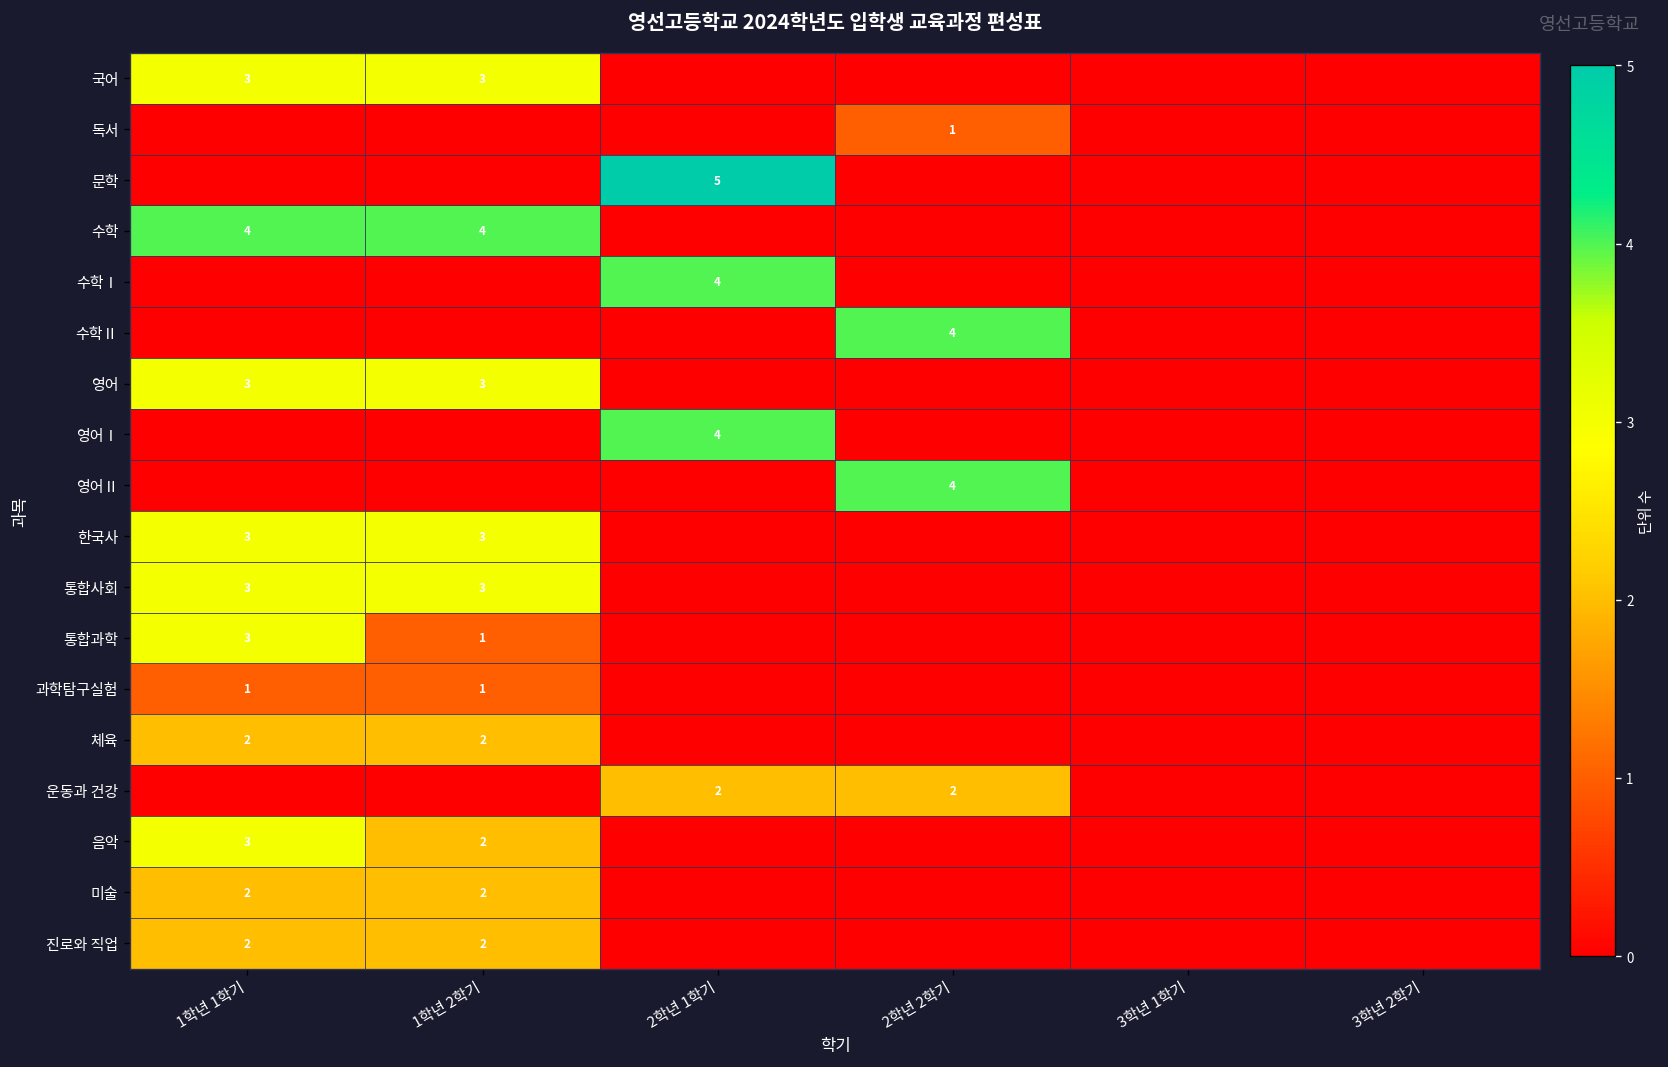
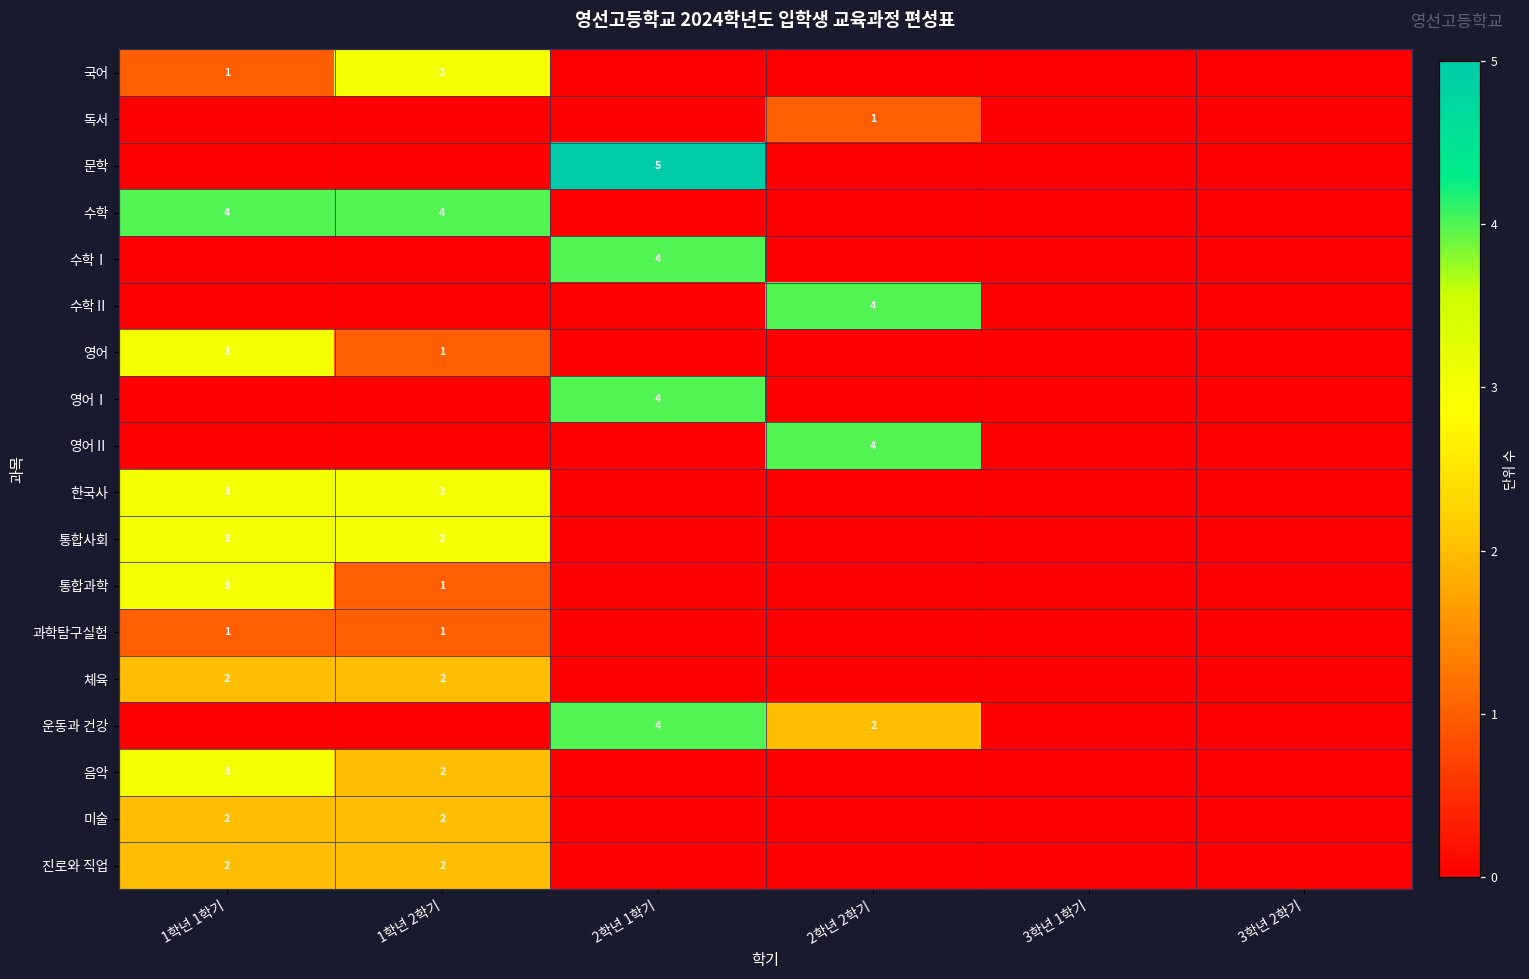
  {
    "국어": {
-     "1학년 1학기": 3,
+     "1학년 1학기": 1,
      "1학년 2학기": 3
    },
    "독서": {
      "2학년 2학기": 1
    },
    "문학": {
      "2학년 1학기": 5
    },
    "수학": {
      "1학년 1학기": 4,
      "1학년 2학기": 4
    },
    "수학Ⅰ": {
      "2학년 1학기": 4
    },
    "수학Ⅱ": {
      "2학년 2학기": 4
    },
    "영어": {
      "1학년 1학기": 3,
-     "1학년 2학기": 3
+     "1학년 2학기": 1
    },
    "영어Ⅰ": {
      "2학년 1학기": 4
    },
    "영어Ⅱ": {
      "2학년 2학기": 4
    },
    "한국사": {
      "1학년 1학기": 3,
      "1학년 2학기": 3
    },
    "통합사회": {
      "1학년 1학기": 3,
      "1학년 2학기": 3
    },
    "통합과학": {
      "1학년 1학기": 3,
      "1학년 2학기": 1
    },
    "과학탐구실험": {
      "1학년 1학기": 1,
      "1학년 2학기": 1
    },
    "체육": {
      "1학년 1학기": 2,
      "1학년 2학기": 2
    },
    "운동과 건강": {
-     "2학년 1학기": 2,
+     "2학년 1학기": 4,
      "2학년 2학기": 2
    },
    "음악": {
      "1학년 1학기": 3,
      "1학년 2학기": 2
    },
    "미술": {
      "1학년 1학기": 2,
      "1학년 2학기": 2
    },
    "진로와 직업": {
      "1학년 1학기": 2,
      "1학년 2학기": 2
    }
  }
